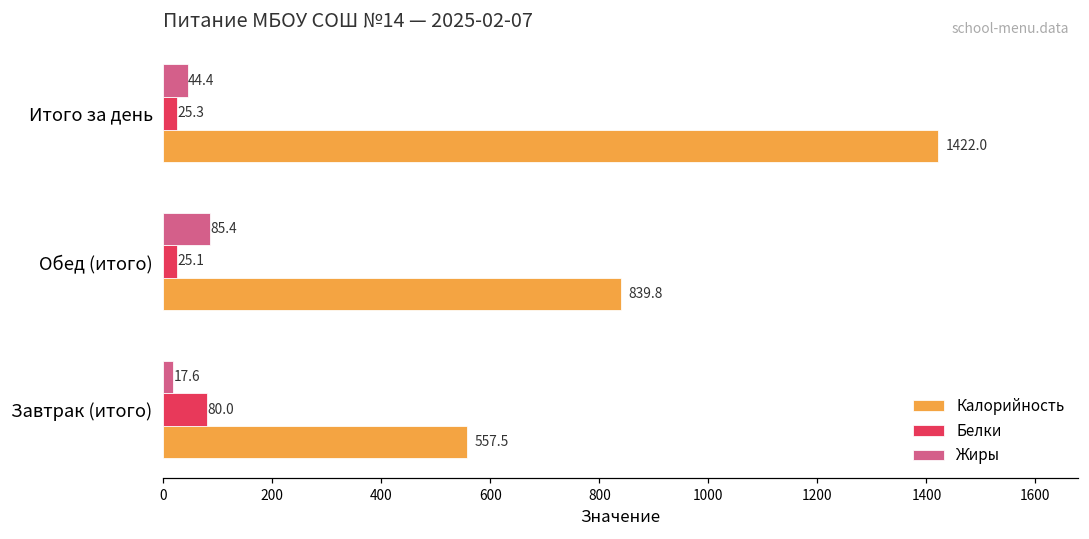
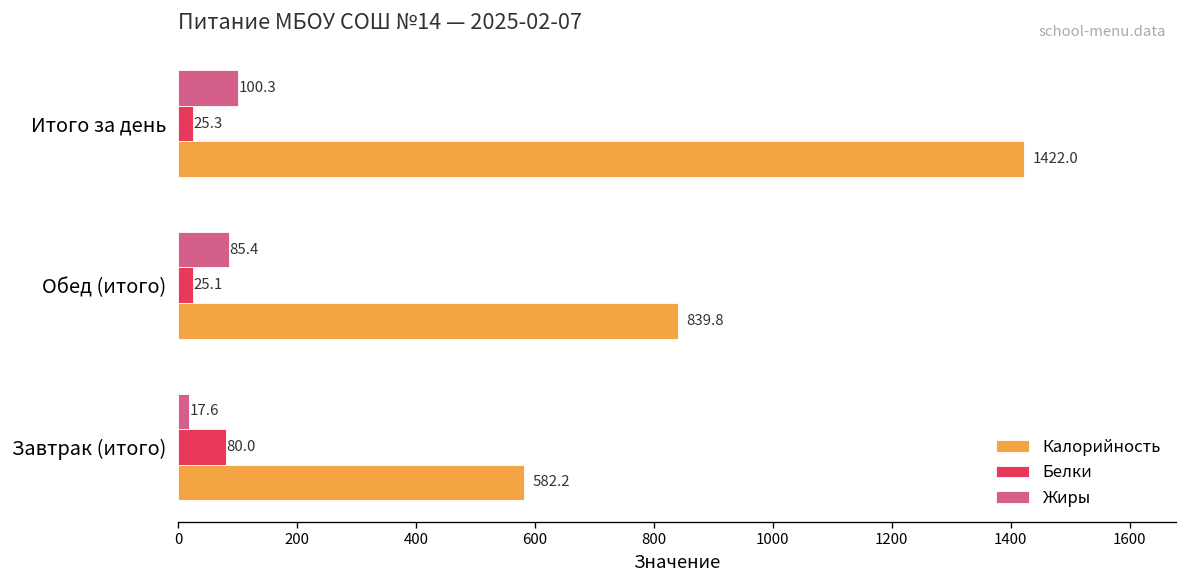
  {
    "Калорийность": {
      "Итого за день": 1422.0,
      "Обед (итого)": 839.8,
-     "Завтрак (итого)": 557.5
+     "Завтрак (итого)": 582.2
    },
    "Белки": {
      "Итого за день": 25.3,
      "Обед (итого)": 25.1,
      "Завтрак (итого)": 80.0
    },
    "Жиры": {
-     "Итого за день": 44.4,
+     "Итого за день": 100.3,
      "Обед (итого)": 85.4,
      "Завтрак (итого)": 17.6
    }
  }
